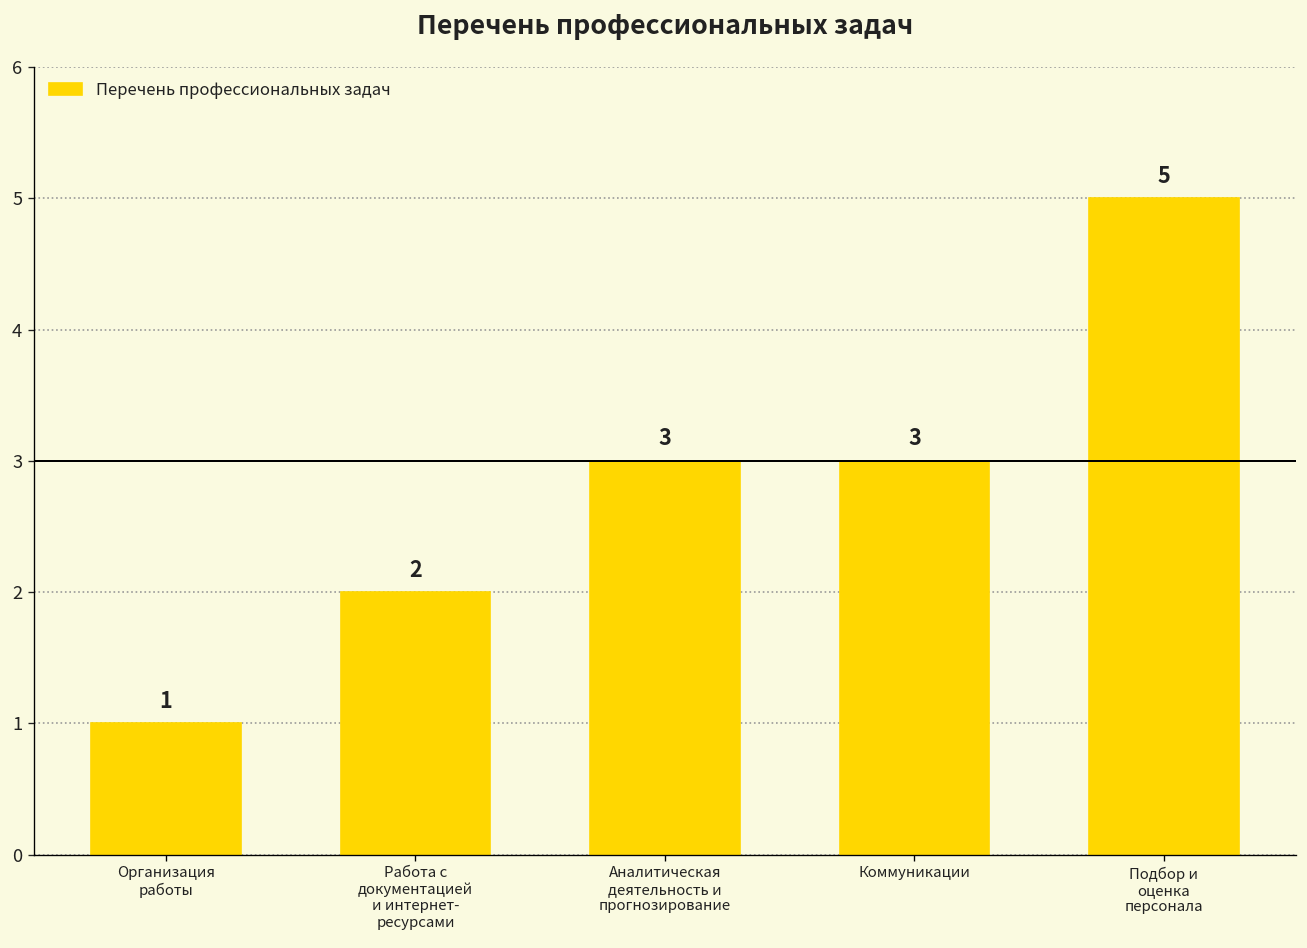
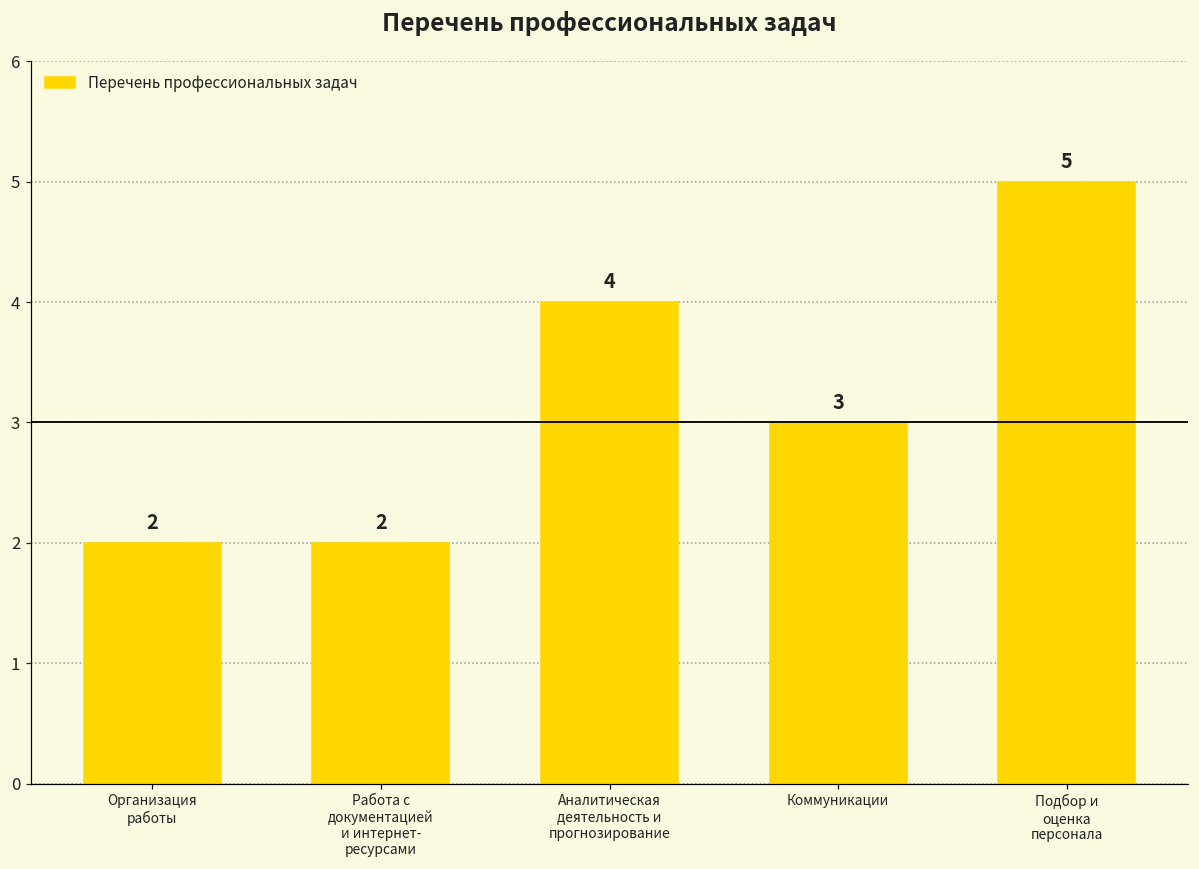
  {
-   "Организация работы": 1,
+   "Организация работы": 2,
    "Работа с документацией и интернет- ресурсами": 2,
-   "Аналитическая деятельность и прогнозирование": 3,
+   "Аналитическая деятельность и прогнозирование": 4,
    "Коммуникации": 3,
    "Подбор и оценка персонала": 5
  }
